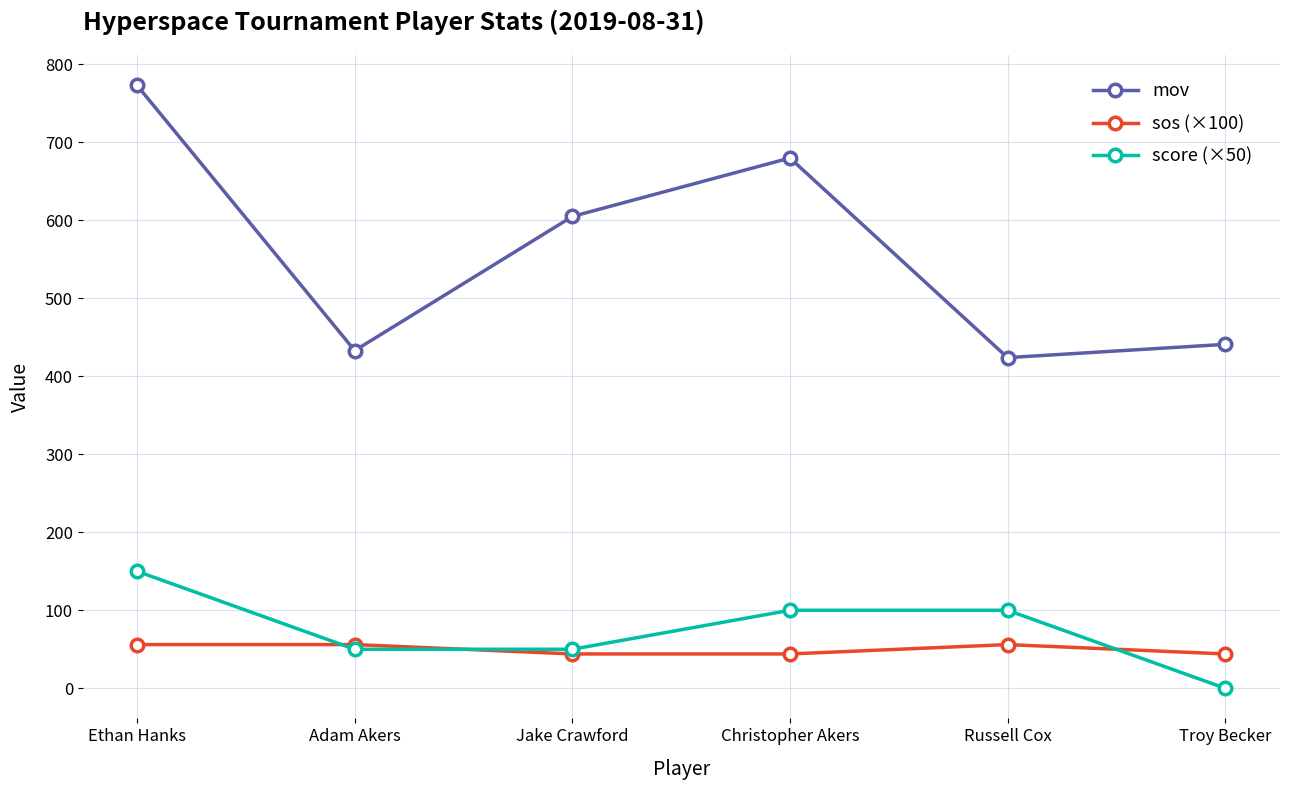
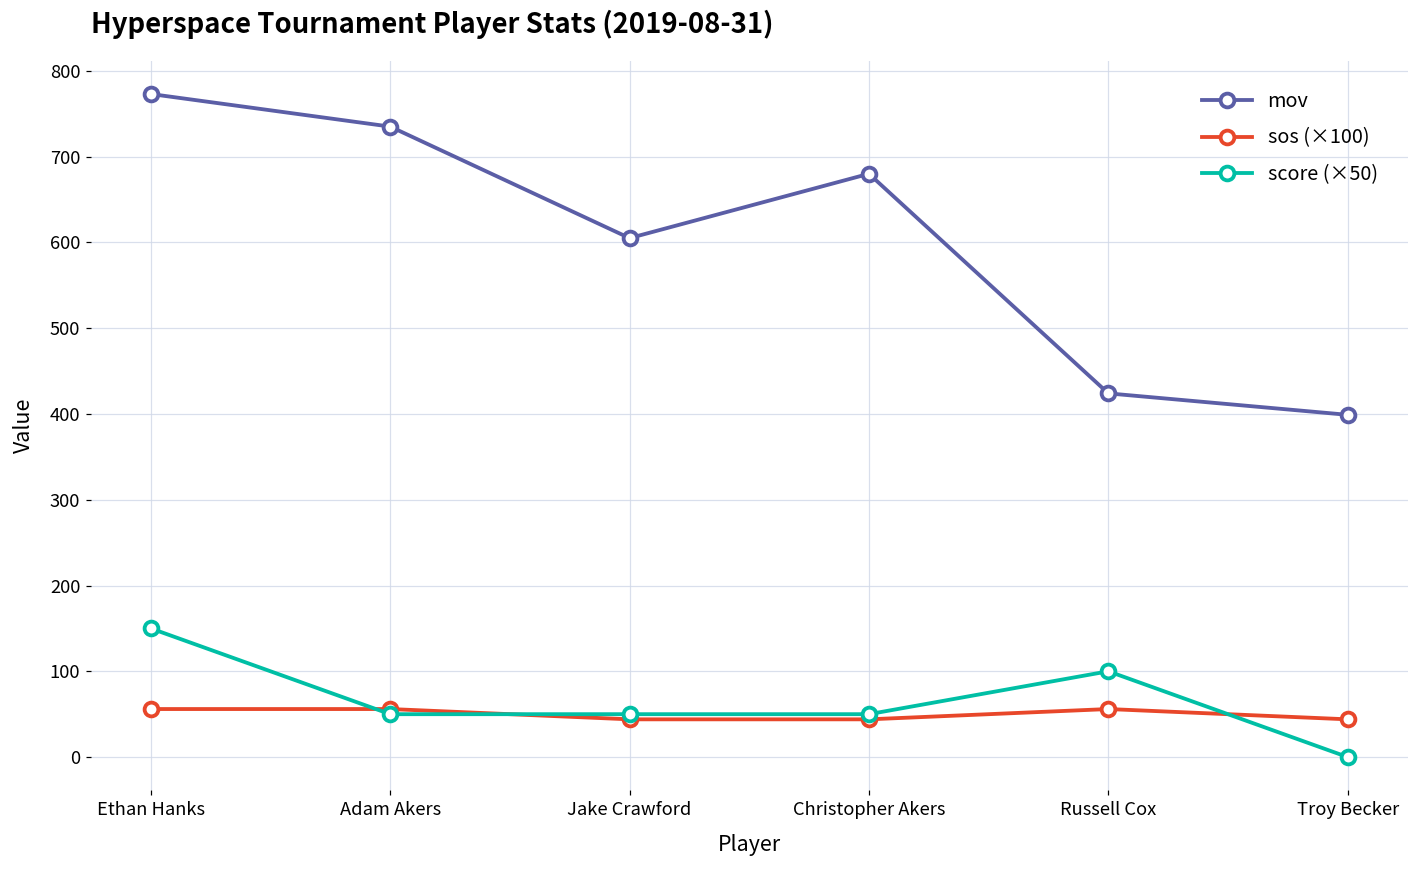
  {
    "mov": {
      "Ethan Hanks": 770,
-     "Adam Akers": 430,
+     "Adam Akers": 740,
      "Jake Crawford": 610,
      "Christopher Akers": 680,
      "Russell Cox": 420,
-     "Troy Becker": 440
+     "Troy Becker": 400
    },
    "sos (×100)": {
      "Ethan Hanks": 60,
      "Adam Akers": 60,
      "Jake Crawford": 40,
      "Christopher Akers": 40,
      "Russell Cox": 60,
      "Troy Becker": 40
    },
    "score (×50)": {
      "Ethan Hanks": 150,
      "Adam Akers": 50,
      "Jake Crawford": 50,
-     "Christopher Akers": 100,
+     "Christopher Akers": 50,
      "Russell Cox": 100,
      "Troy Becker": 0
    }
  }
